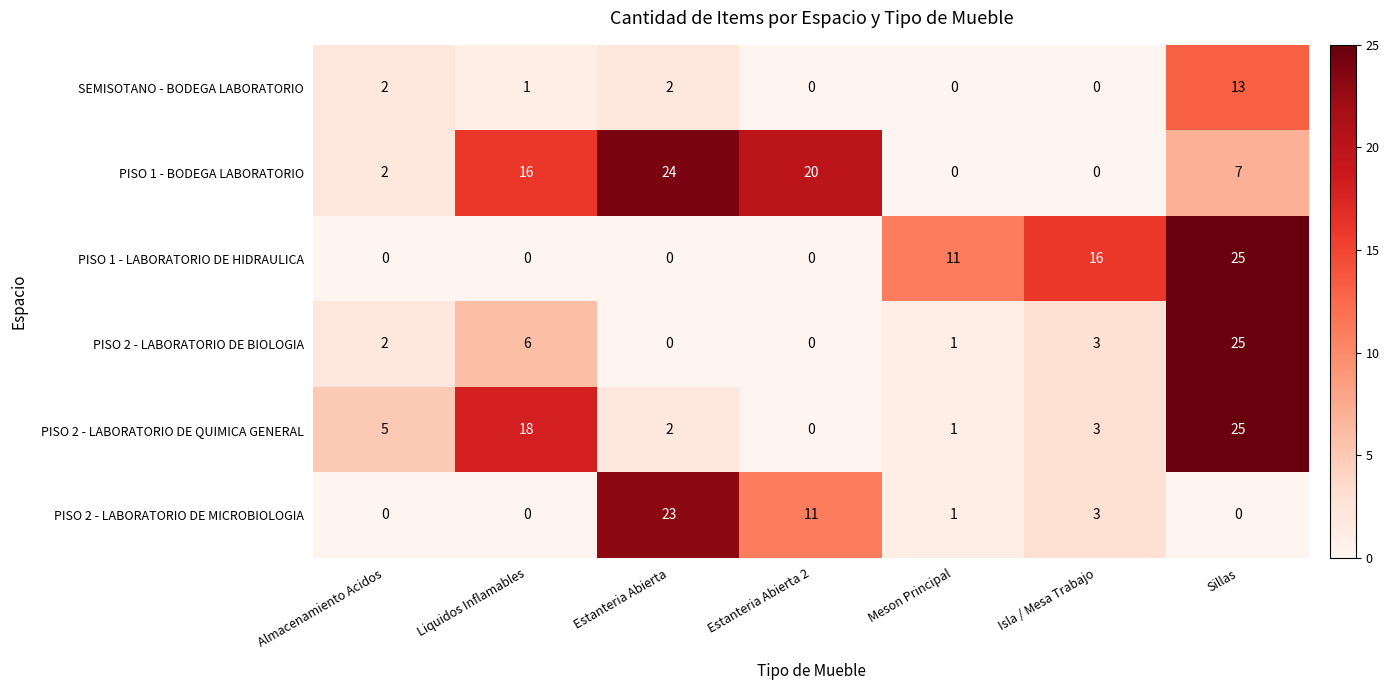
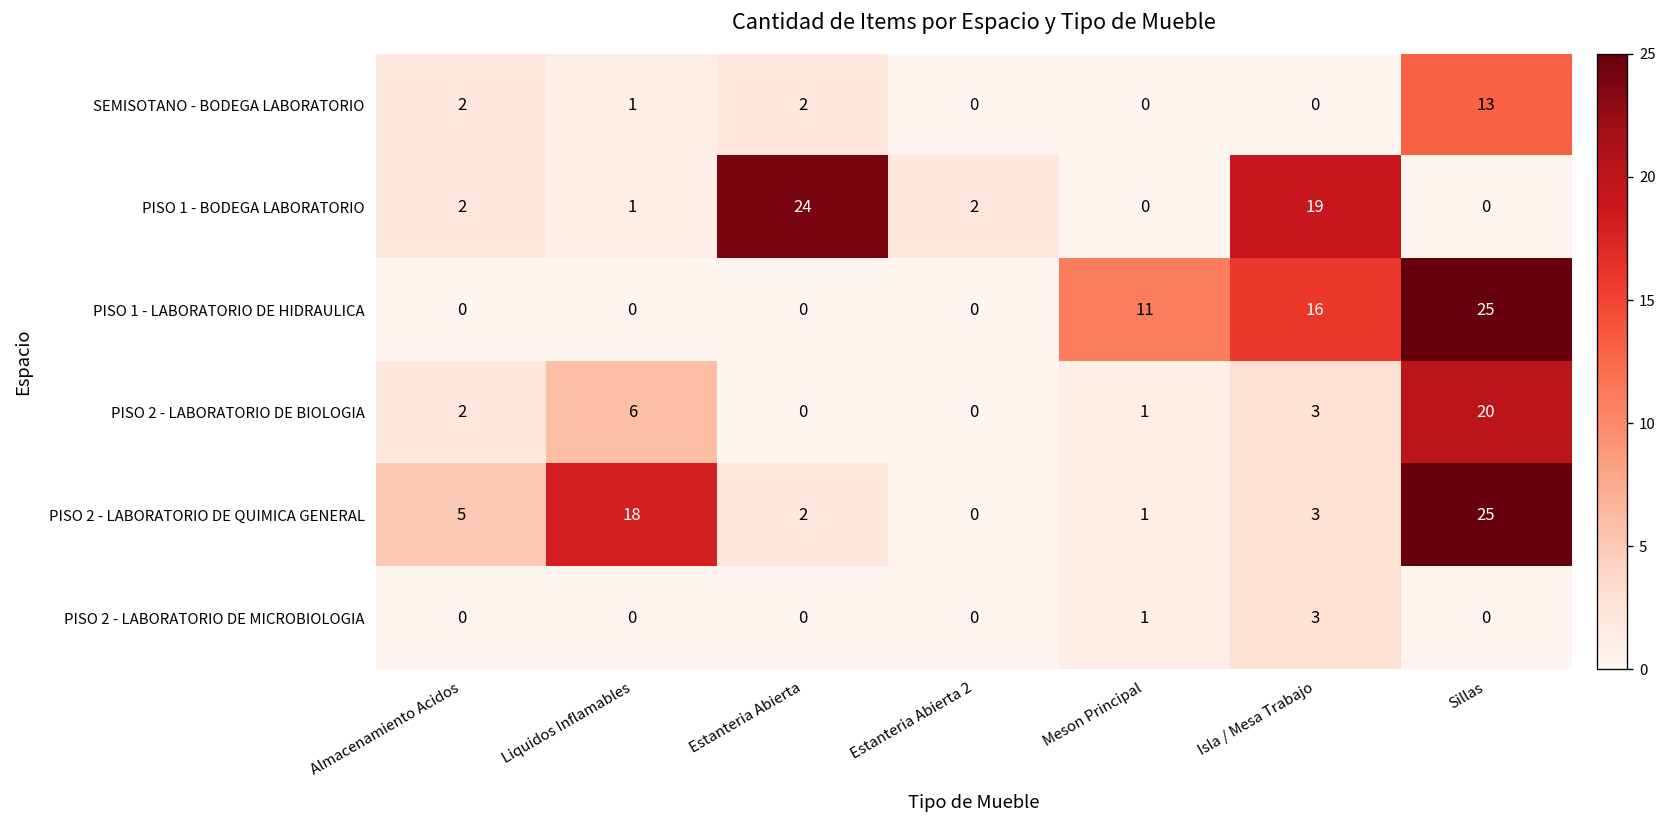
  {
    "SEMISOTANO - BODEGA LABORATORIO": {
      "Almacenamiento Acidos": 2,
      "Liquidos Inflamables": 1,
      "Estanteria Abierta": 2,
      "Estanteria Abierta 2": 0,
      "Meson Principal": 0,
      "Isla / Mesa Trabajo": 0,
      "Sillas": 13
    },
    "PISO 1 - BODEGA LABORATORIO": {
      "Almacenamiento Acidos": 2,
-     "Liquidos Inflamables": 16,
+     "Liquidos Inflamables": 1,
      "Estanteria Abierta": 24,
-     "Estanteria Abierta 2": 20,
+     "Estanteria Abierta 2": 2,
      "Meson Principal": 0,
-     "Isla / Mesa Trabajo": 0,
-     "Sillas": 7
+     "Isla / Mesa Trabajo": 19,
+     "Sillas": 0
    },
    "PISO 1 - LABORATORIO DE HIDRAULICA": {
      "Almacenamiento Acidos": 0,
      "Liquidos Inflamables": 0,
      "Estanteria Abierta": 0,
      "Estanteria Abierta 2": 0,
      "Meson Principal": 11,
      "Isla / Mesa Trabajo": 16,
      "Sillas": 25
    },
    "PISO 2 - LABORATORIO DE BIOLOGIA": {
      "Almacenamiento Acidos": 2,
      "Liquidos Inflamables": 6,
      "Estanteria Abierta": 0,
      "Estanteria Abierta 2": 0,
      "Meson Principal": 1,
      "Isla / Mesa Trabajo": 3,
-     "Sillas": 25
+     "Sillas": 20
    },
    "PISO 2 - LABORATORIO DE QUIMICA GENERAL": {
      "Almacenamiento Acidos": 5,
      "Liquidos Inflamables": 18,
      "Estanteria Abierta": 2,
      "Estanteria Abierta 2": 0,
      "Meson Principal": 1,
      "Isla / Mesa Trabajo": 3,
      "Sillas": 25
    },
    "PISO 2 - LABORATORIO DE MICROBIOLOGIA": {
      "Almacenamiento Acidos": 0,
      "Liquidos Inflamables": 0,
-     "Estanteria Abierta": 23,
-     "Estanteria Abierta 2": 11,
+     "Estanteria Abierta": 0,
+     "Estanteria Abierta 2": 0,
      "Meson Principal": 1,
      "Isla / Mesa Trabajo": 3,
      "Sillas": 0
    }
  }
